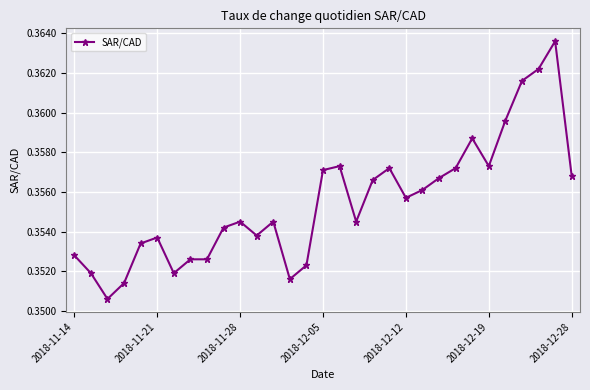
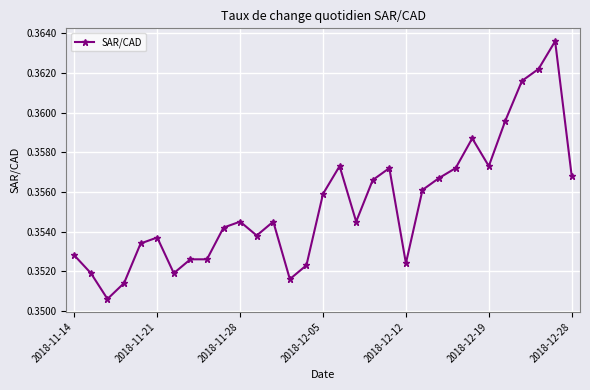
  {
    "2018-11-14": 0.3528,
    "2018-11-21": 0.3537,
    "2018-11-28": 0.3545,
-   "2018-12-05": 0.3571,
-   "2018-12-12": 0.3557,
+   "2018-12-05": 0.3559,
+   "2018-12-12": 0.3524,
    "2018-12-19": 0.3573,
    "2018-12-28": 0.3568
  }
